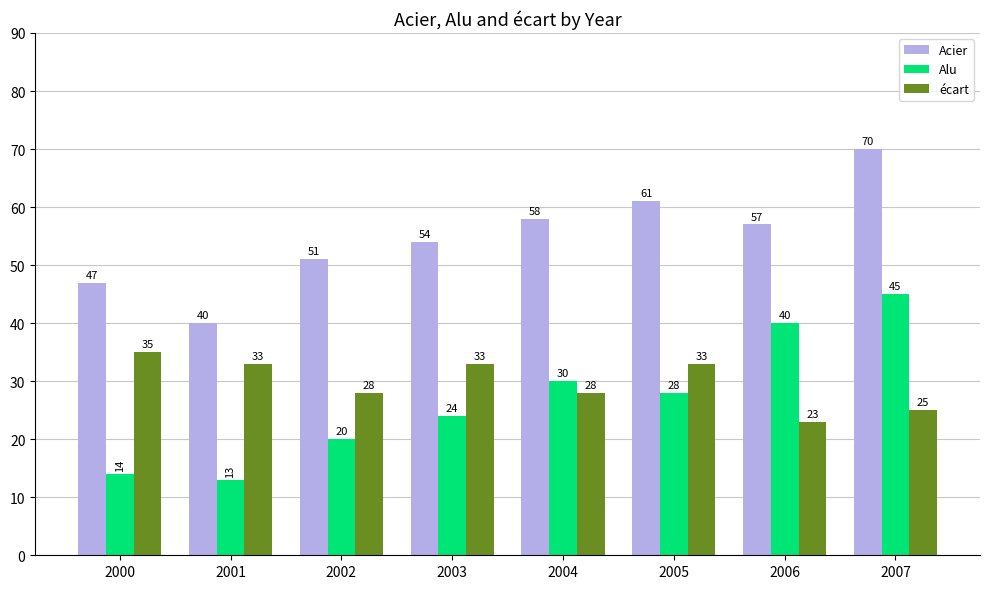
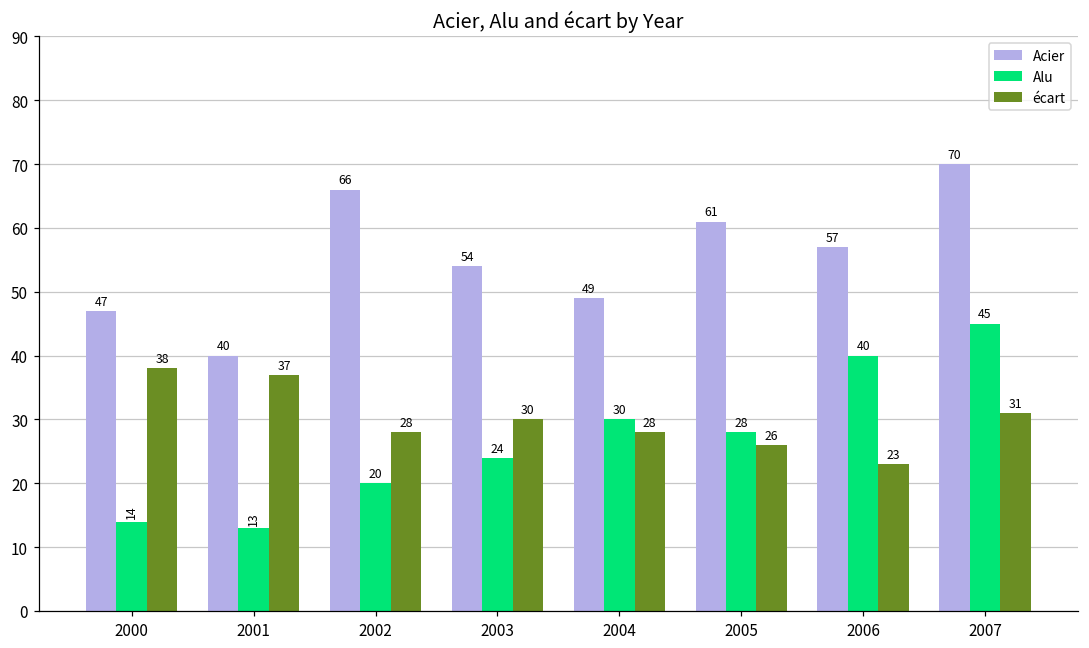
  {
    "Acier": {
      "2000": 47,
      "2001": 40,
-     "2002": 51,
+     "2002": 66,
      "2003": 54,
-     "2004": 58,
+     "2004": 49,
      "2005": 61,
      "2006": 57,
      "2007": 70
    },
    "Alu": {
      "2000": 14,
      "2001": 13,
      "2002": 20,
      "2003": 24,
      "2004": 30,
      "2005": 28,
      "2006": 40,
      "2007": 45
    },
    "écart": {
-     "2000": 35,
-     "2001": 33,
+     "2000": 38,
+     "2001": 37,
      "2002": 28,
-     "2003": 33,
+     "2003": 30,
      "2004": 28,
-     "2005": 33,
+     "2005": 26,
      "2006": 23,
-     "2007": 25
+     "2007": 31
    }
  }
